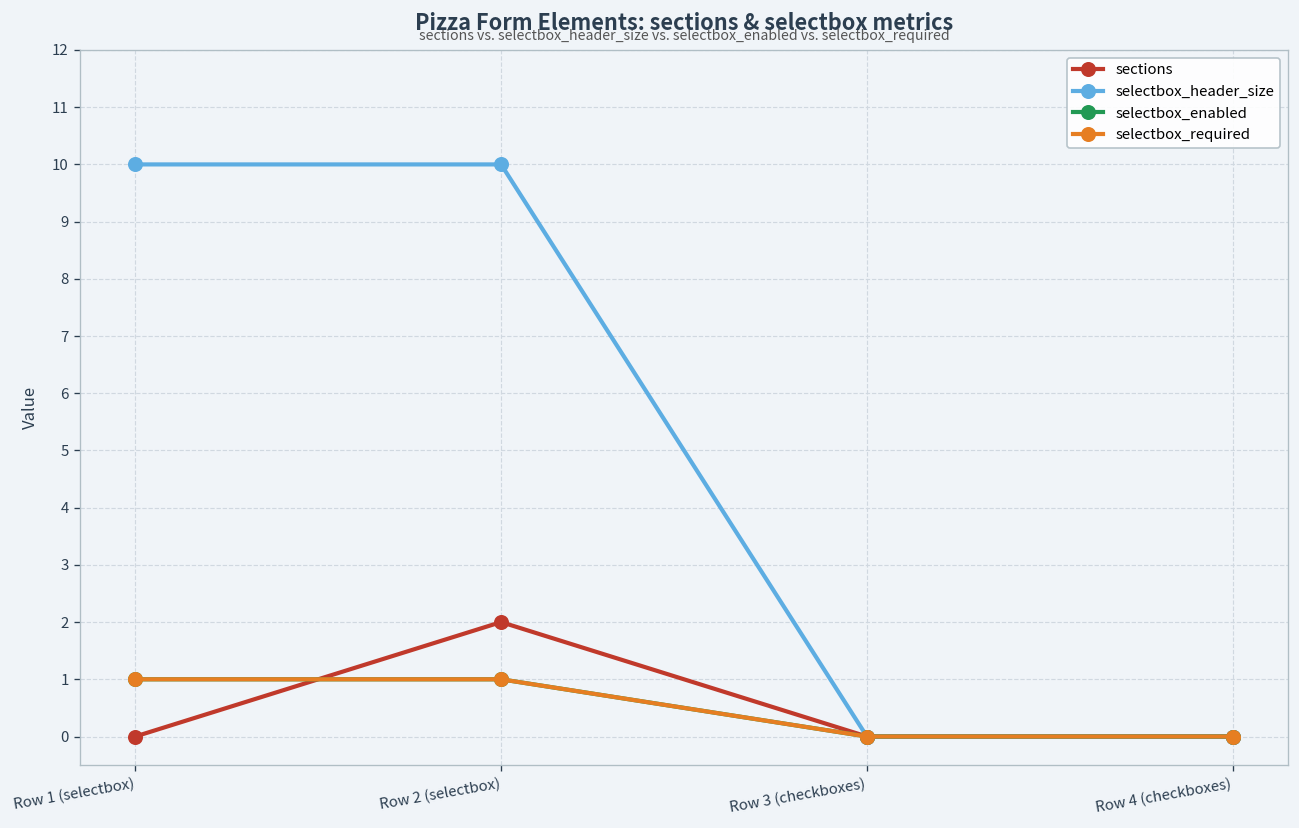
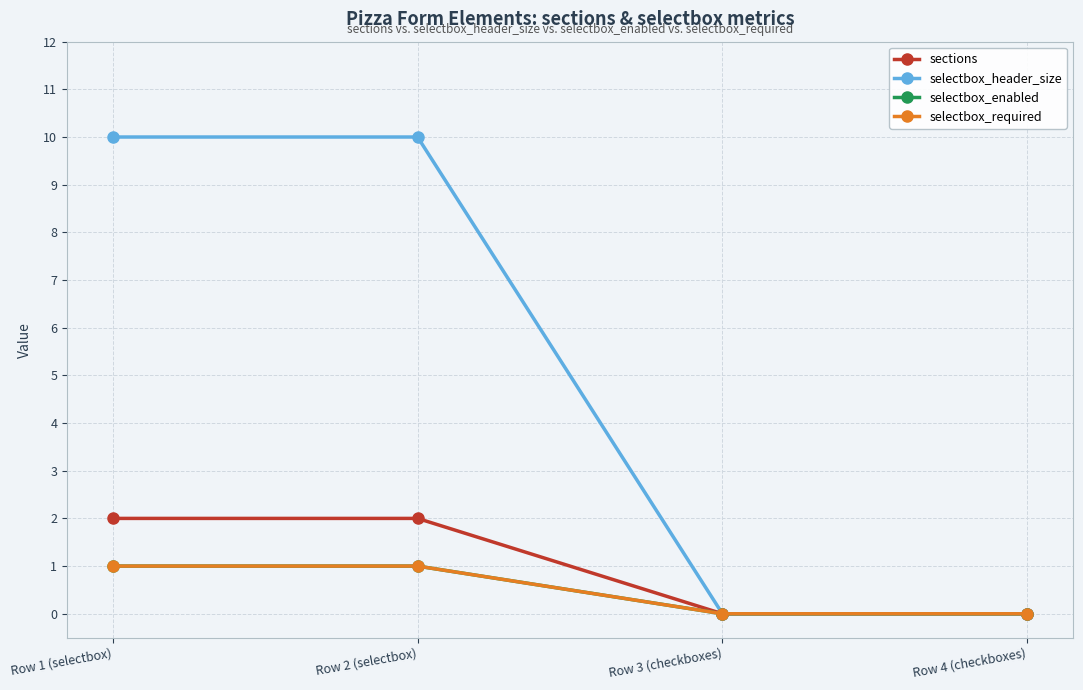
  {
    "sections": {
-     "Row 1 (selectbox)": 0,
+     "Row 1 (selectbox)": 2,
      "Row 2 (selectbox)": 2
    },
    "selectbox_header_size": {
      "Row 1 (selectbox)": 10,
      "Row 2 (selectbox)": 10
    },
    "selectbox_required": {
      "Row 1 (selectbox)": 1,
      "Row 2 (selectbox)": 1
    }
  }
